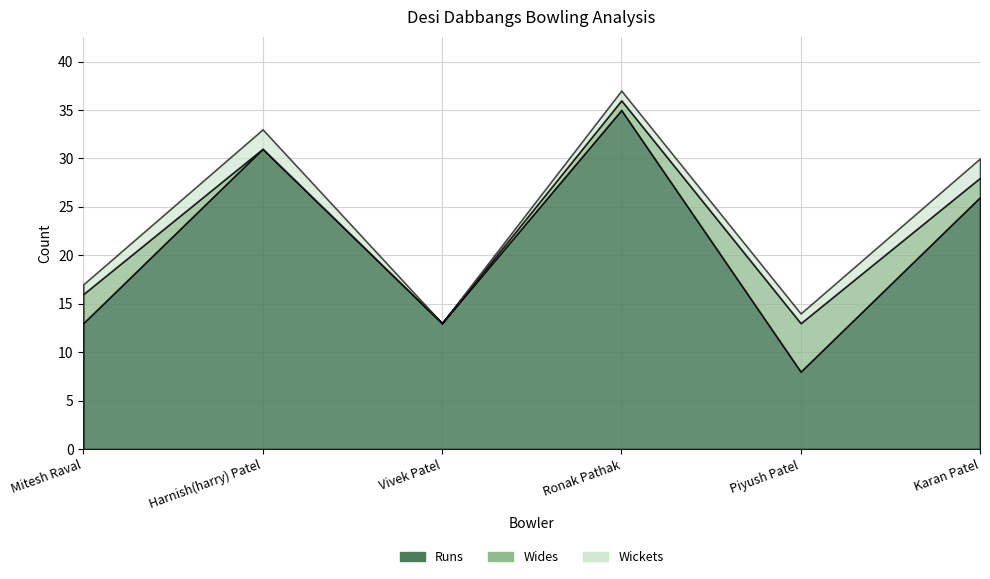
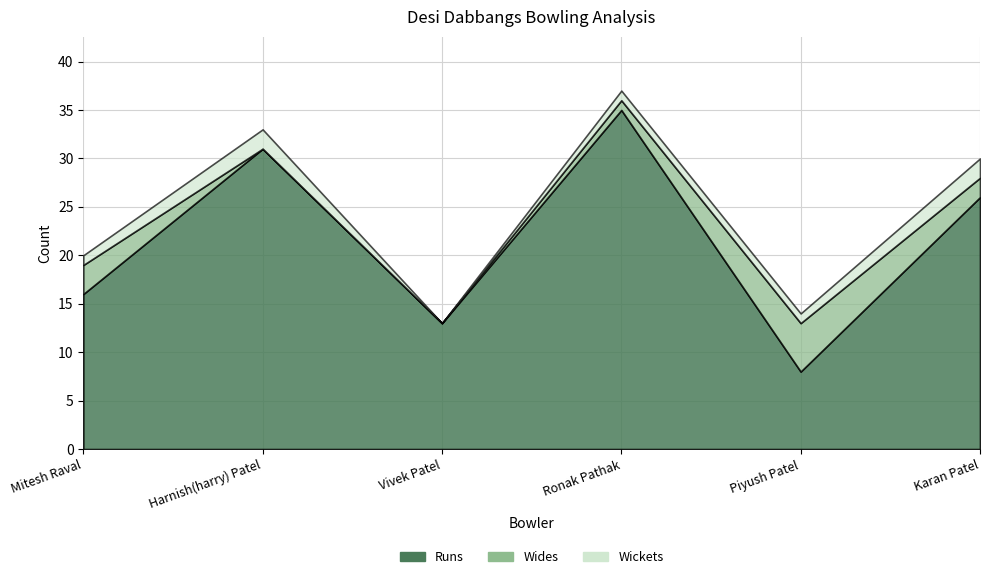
  {
    "Runs": {
-     "Mitesh Raval": 13,
+     "Mitesh Raval": 16,
      "Ronak Pathak": 35,
      "Piyush Patel": 8,
      "Karan Patel": 26
    },
    "Wides": {
      "Mitesh Raval": 3,
      "Ronak Pathak": 1,
      "Piyush Patel": 5,
      "Karan Patel": 2
    },
    "Wickets": {
      "Mitesh Raval": 1,
      "Harnish(harry) Patel": 2,
      "Ronak Pathak": 1,
      "Piyush Patel": 1,
      "Karan Patel": 2
    }
  }
